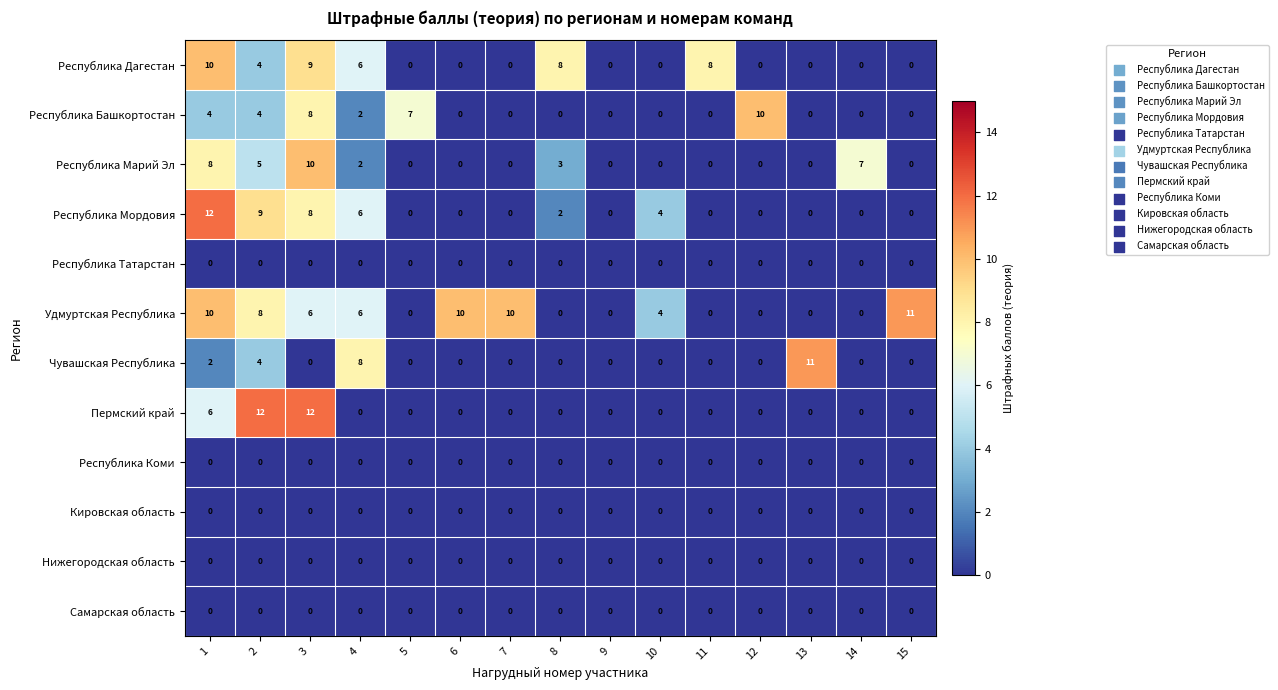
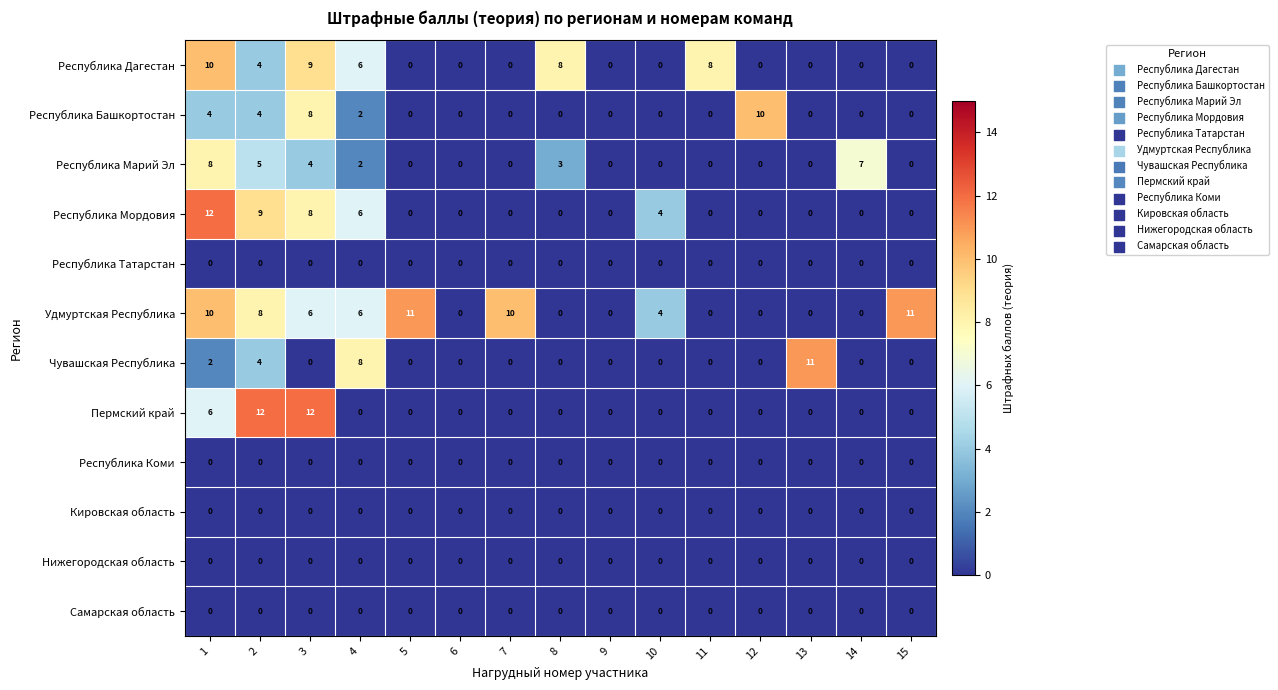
  {
    "Республика Дагестан": {
      "1": 10,
      "2": 4,
      "3": 9,
      "4": 6,
      "5": 0,
      "6": 0,
      "7": 0,
      "8": 8,
      "9": 0,
      "10": 0,
      "11": 8,
      "12": 0,
      "13": 0,
      "14": 0,
      "15": 0
    },
    "Республика Башкортостан": {
      "1": 4,
      "2": 4,
      "3": 8,
      "4": 2,
-     "5": 7,
+     "5": 0,
      "6": 0,
      "7": 0,
      "8": 0,
      "9": 0,
      "10": 0,
      "11": 0,
      "12": 10,
      "13": 0,
      "14": 0,
      "15": 0
    },
    "Республика Марий Эл": {
      "1": 8,
      "2": 5,
-     "3": 10,
+     "3": 4,
      "4": 2,
      "5": 0,
      "6": 0,
      "7": 0,
      "8": 3,
      "9": 0,
      "10": 0,
      "11": 0,
      "12": 0,
      "13": 0,
      "14": 7,
      "15": 0
    },
    "Республика Мордовия": {
      "1": 12,
      "2": 9,
      "3": 8,
      "4": 6,
      "5": 0,
      "6": 0,
      "7": 0,
-     "8": 2,
+     "8": 0,
      "9": 0,
      "10": 4,
      "11": 0,
      "12": 0,
      "13": 0,
      "14": 0,
      "15": 0
    },
    "Республика Татарстан": {
      "1": 0,
      "2": 0,
      "3": 0,
      "4": 0,
      "5": 0,
      "6": 0,
      "7": 0,
      "8": 0,
      "9": 0,
      "10": 0,
      "11": 0,
      "12": 0,
      "13": 0,
      "14": 0,
      "15": 0
    },
    "Удмуртская Республика": {
      "1": 10,
      "2": 8,
      "3": 6,
      "4": 6,
-     "5": 0,
-     "6": 10,
+     "5": 11,
+     "6": 0,
      "7": 10,
      "8": 0,
      "9": 0,
      "10": 4,
      "11": 0,
      "12": 0,
      "13": 0,
      "14": 0,
      "15": 11
    },
    "Чувашская Республика": {
      "1": 2,
      "2": 4,
      "3": 0,
      "4": 8,
      "5": 0,
      "6": 0,
      "7": 0,
      "8": 0,
      "9": 0,
      "10": 0,
      "11": 0,
      "12": 0,
      "13": 11,
      "14": 0,
      "15": 0
    },
    "Пермский край": {
      "1": 6,
      "2": 12,
      "3": 12,
      "4": 0,
      "5": 0,
      "6": 0,
      "7": 0,
      "8": 0,
      "9": 0,
      "10": 0,
      "11": 0,
      "12": 0,
      "13": 0,
      "14": 0,
      "15": 0
    },
    "Республика Коми": {
      "1": 0,
      "2": 0,
      "3": 0,
      "4": 0,
      "5": 0,
      "6": 0,
      "7": 0,
      "8": 0,
      "9": 0,
      "10": 0,
      "11": 0,
      "12": 0,
      "13": 0,
      "14": 0,
      "15": 0
    },
    "Кировская область": {
      "1": 0,
      "2": 0,
      "3": 0,
      "4": 0,
      "5": 0,
      "6": 0,
      "7": 0,
      "8": 0,
      "9": 0,
      "10": 0,
      "11": 0,
      "12": 0,
      "13": 0,
      "14": 0,
      "15": 0
    },
    "Нижегородская область": {
      "1": 0,
      "2": 0,
      "3": 0,
      "4": 0,
      "5": 0,
      "6": 0,
      "7": 0,
      "8": 0,
      "9": 0,
      "10": 0,
      "11": 0,
      "12": 0,
      "13": 0,
      "14": 0,
      "15": 0
    },
    "Самарская область": {
      "1": 0,
      "2": 0,
      "3": 0,
      "4": 0,
      "5": 0,
      "6": 0,
      "7": 0,
      "8": 0,
      "9": 0,
      "10": 0,
      "11": 0,
      "12": 0,
      "13": 0,
      "14": 0,
      "15": 0
    }
  }
